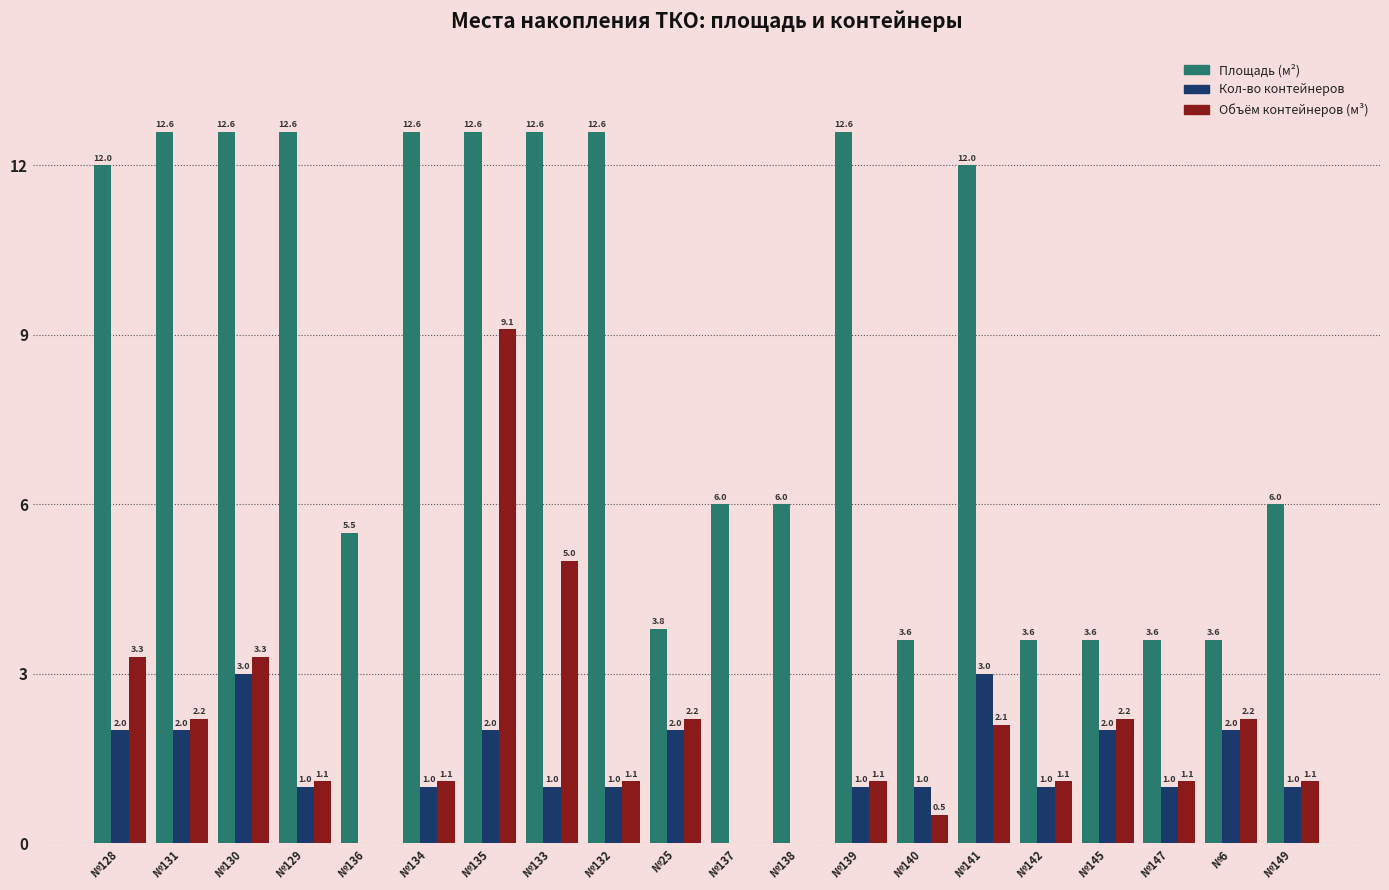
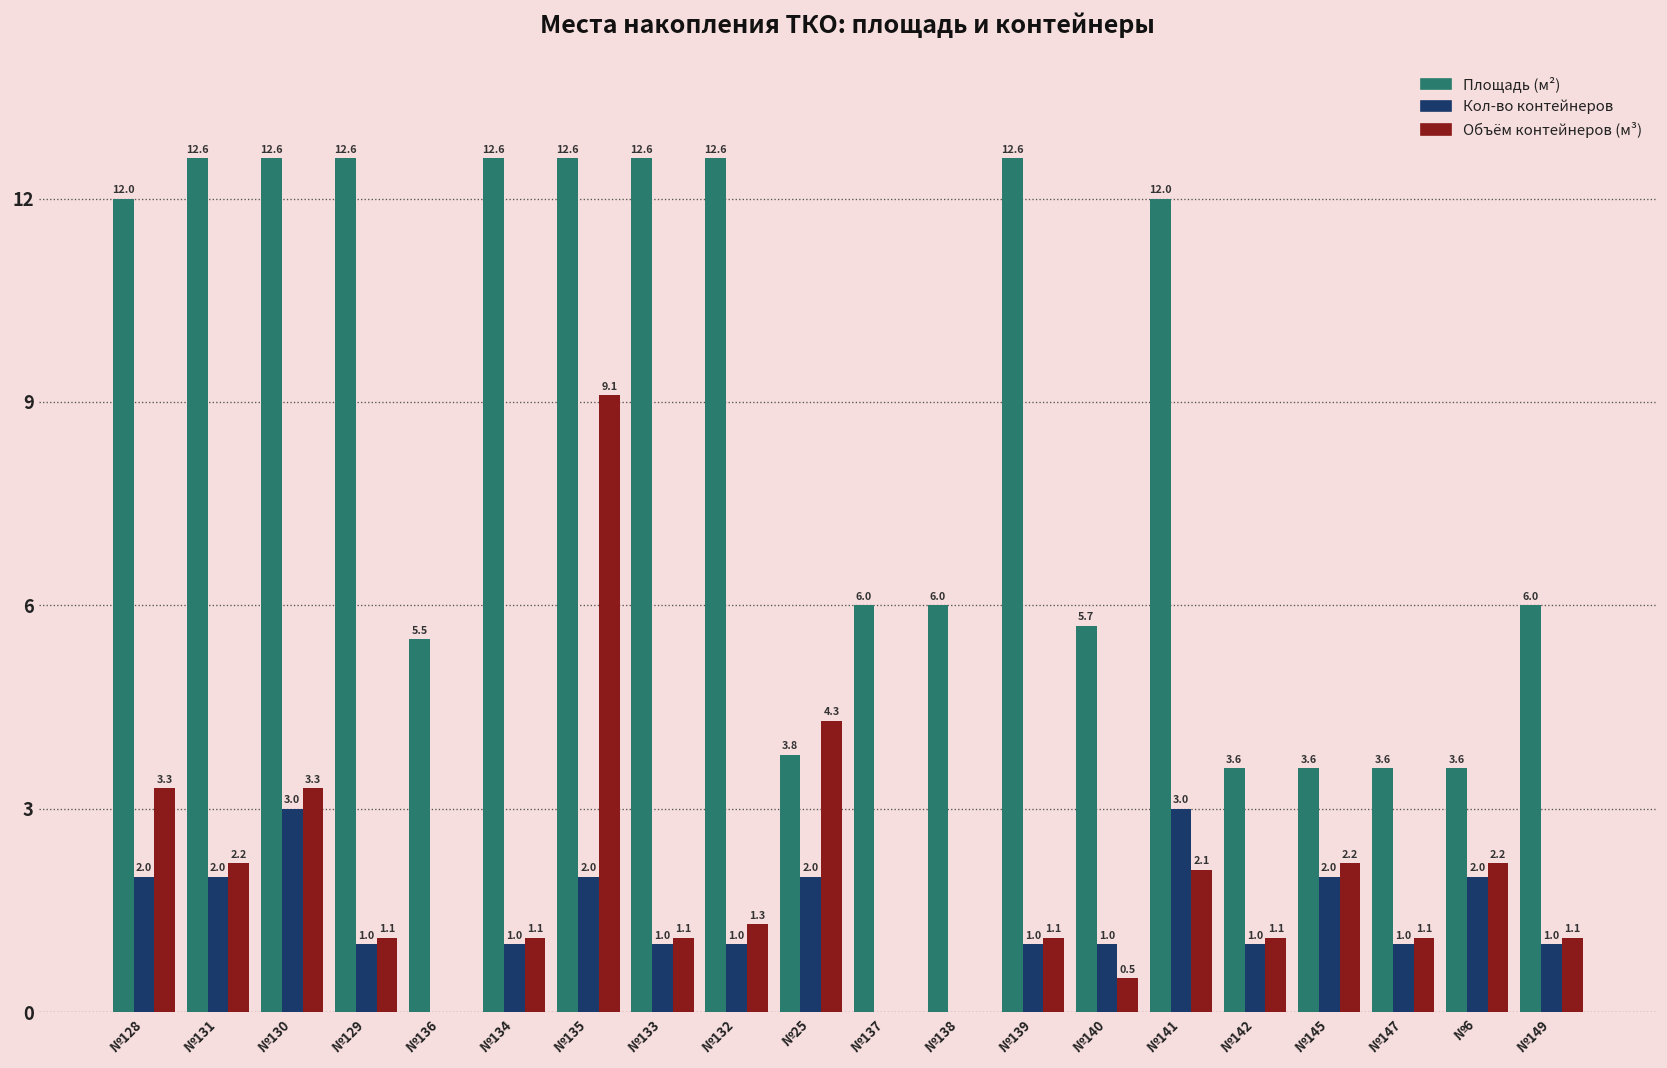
  {
    "Площадь (м²)": {
      "№128": 12.0,
      "№131": 12.6,
      "№130": 12.6,
      "№129": 12.6,
      "№136": 5.5,
      "№134": 12.6,
      "№135": 12.6,
      "№133": 12.6,
      "№132": 12.6,
      "№25": 3.8,
      "№137": 6.0,
      "№138": 6.0,
      "№139": 12.6,
-     "№140": 3.6,
+     "№140": 5.7,
      "№141": 12.0,
      "№142": 3.6,
      "№145": 3.6,
      "№147": 3.6,
      "№6": 3.6,
      "№149": 6.0
    },
    "Кол-во контейнеров": {
      "№128": 2.0,
      "№131": 2.0,
      "№130": 3.0,
      "№129": 1.0,
      "№134": 1.0,
      "№135": 2.0,
      "№133": 1.0,
      "№132": 1.0,
      "№25": 2.0,
      "№139": 1.0,
      "№140": 1.0,
      "№141": 3.0,
      "№142": 1.0,
      "№145": 2.0,
      "№147": 1.0,
      "№6": 2.0,
      "№149": 1.0
    },
    "Объём контейнеров (м³)": {
      "№128": 3.3,
      "№131": 2.2,
      "№130": 3.3,
      "№129": 1.1,
      "№134": 1.1,
      "№135": 9.1,
-     "№133": 5.0,
-     "№132": 1.1,
-     "№25": 2.2,
+     "№133": 1.1,
+     "№132": 1.3,
+     "№25": 4.3,
      "№139": 1.1,
      "№140": 0.5,
      "№141": 2.1,
      "№142": 1.1,
      "№145": 2.2,
      "№147": 1.1,
      "№6": 2.2,
      "№149": 1.1
    }
  }
